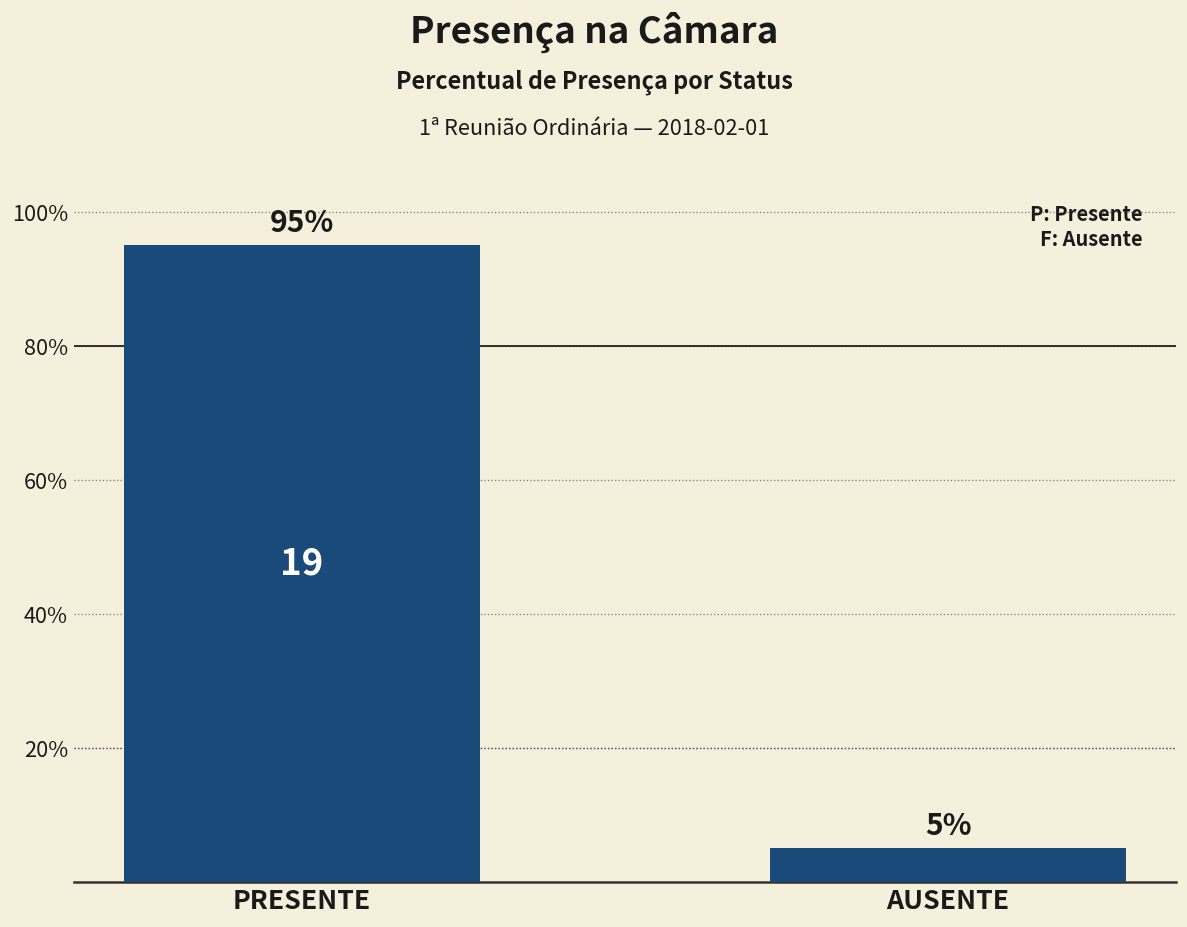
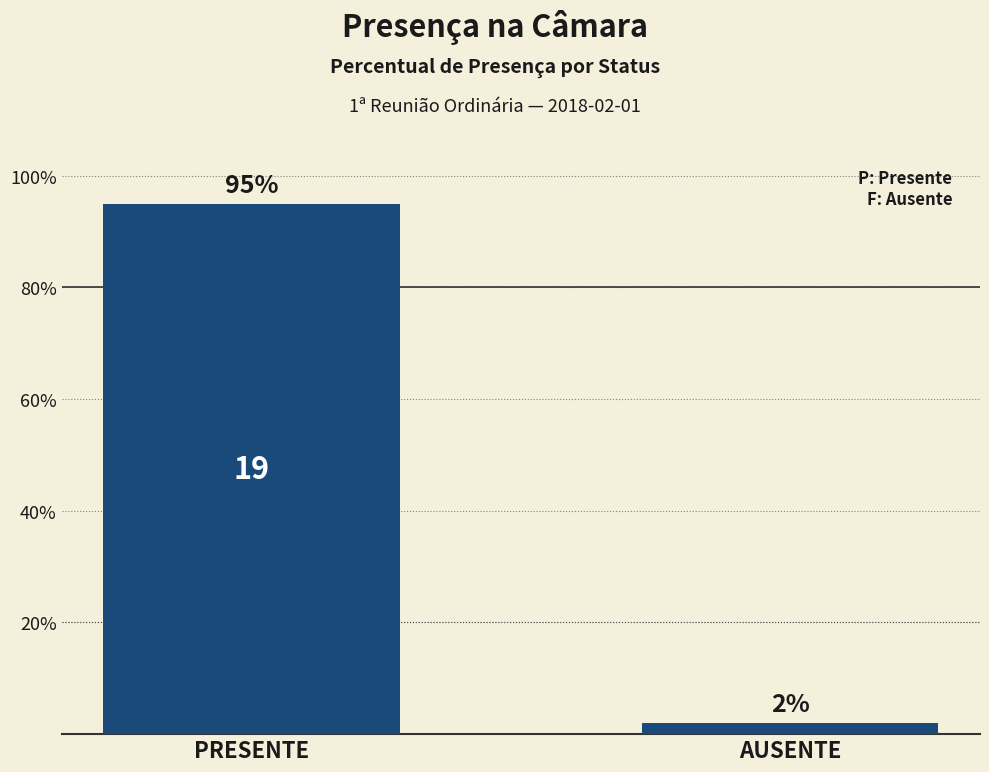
  {
    "PRESENTE": "95%",
-   "AUSENTE": "5%"
+   "AUSENTE": "2%"
  }
